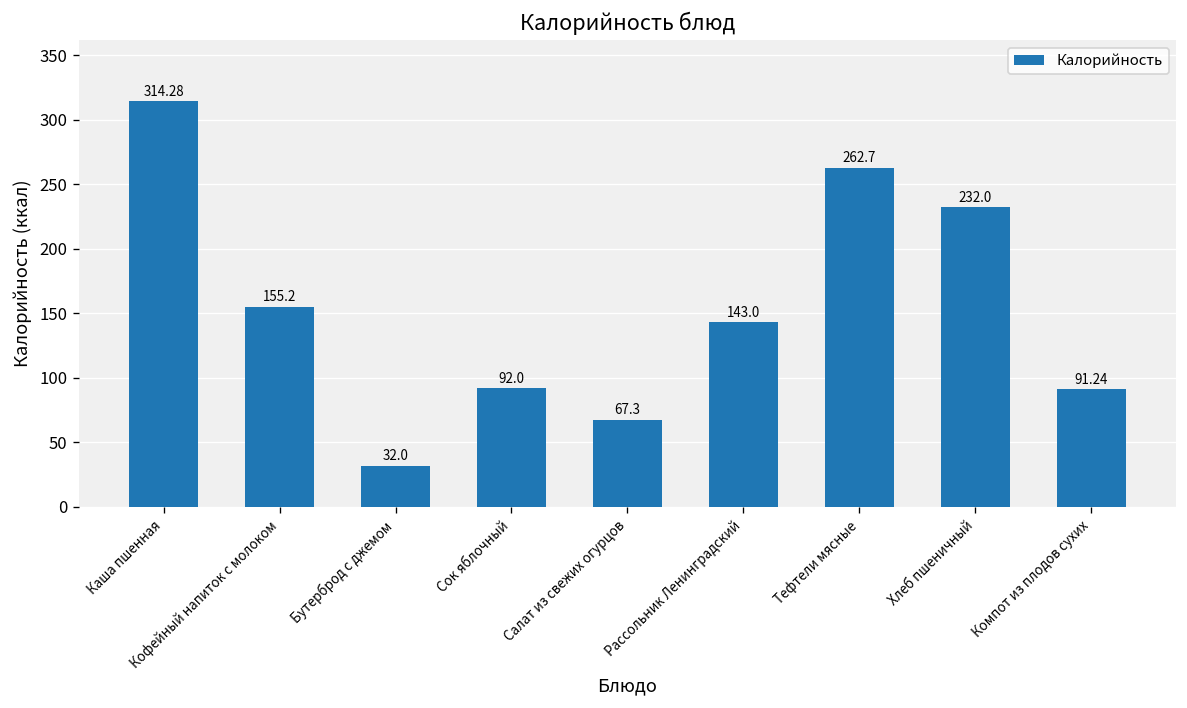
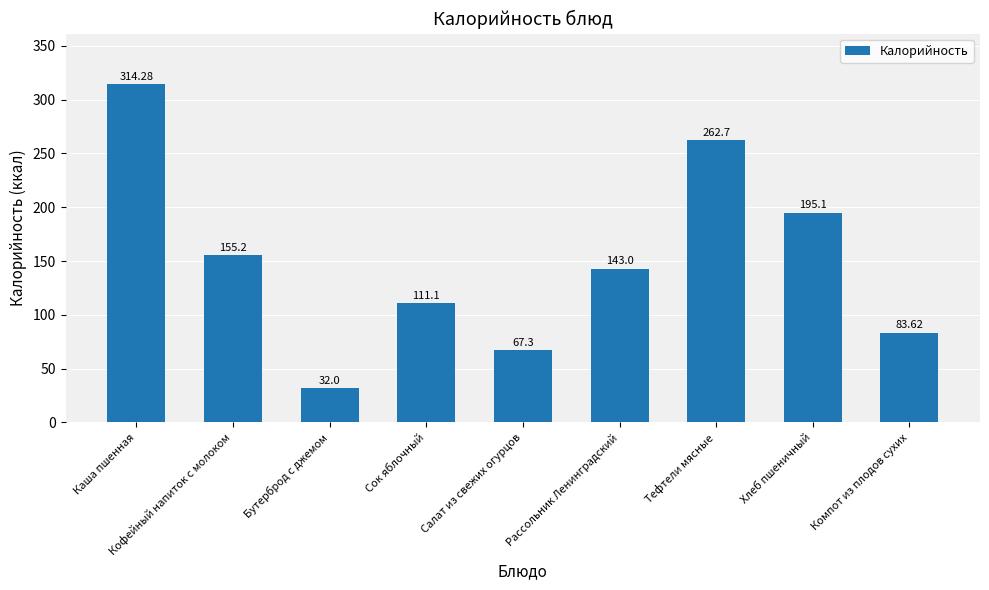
  {
    "Каша пшенная": 314.28,
    "Кофейный напиток с молоком": 155.2,
    "Бутерброд с джемом": 32.0,
-   "Сок яблочный": 92.0,
+   "Сок яблочный": 111.1,
    "Салат из свежих огурцов": 67.3,
    "Рассольник Ленинградский": 143.0,
    "Тефтели мясные": 262.7,
-   "Хлеб пшеничный": 232.0,
-   "Компот из плодов сухих": 91.24
+   "Хлеб пшеничный": 195.1,
+   "Компот из плодов сухих": 83.62
  }
